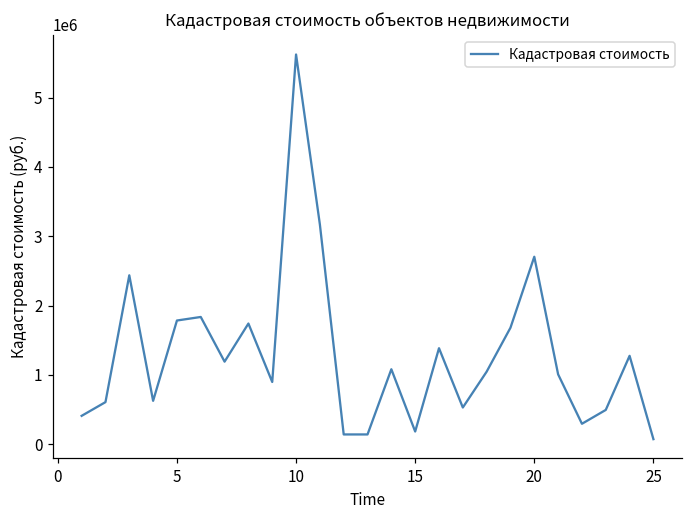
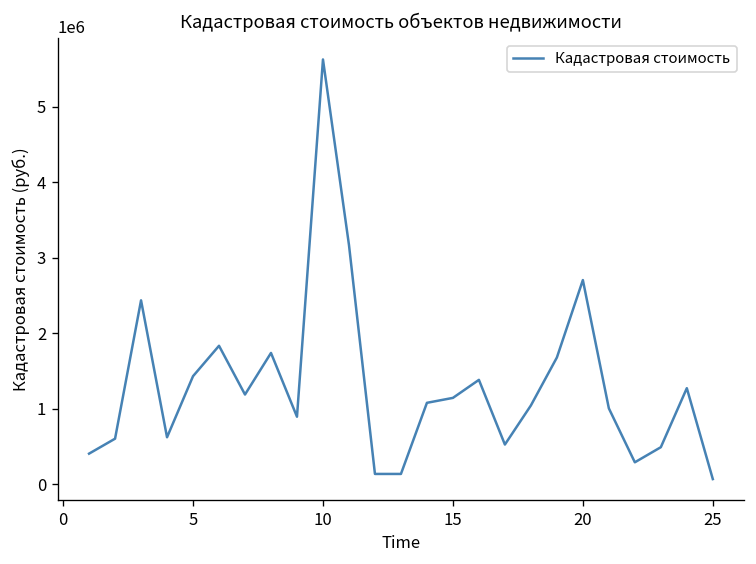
  {
-   "5": 1800000,
+   "5": 1400000,
    "10": 5600000,
-   "15": 200000,
+   "15": 1100000,
    "20": 2700000,
    "25": 100000
  }
